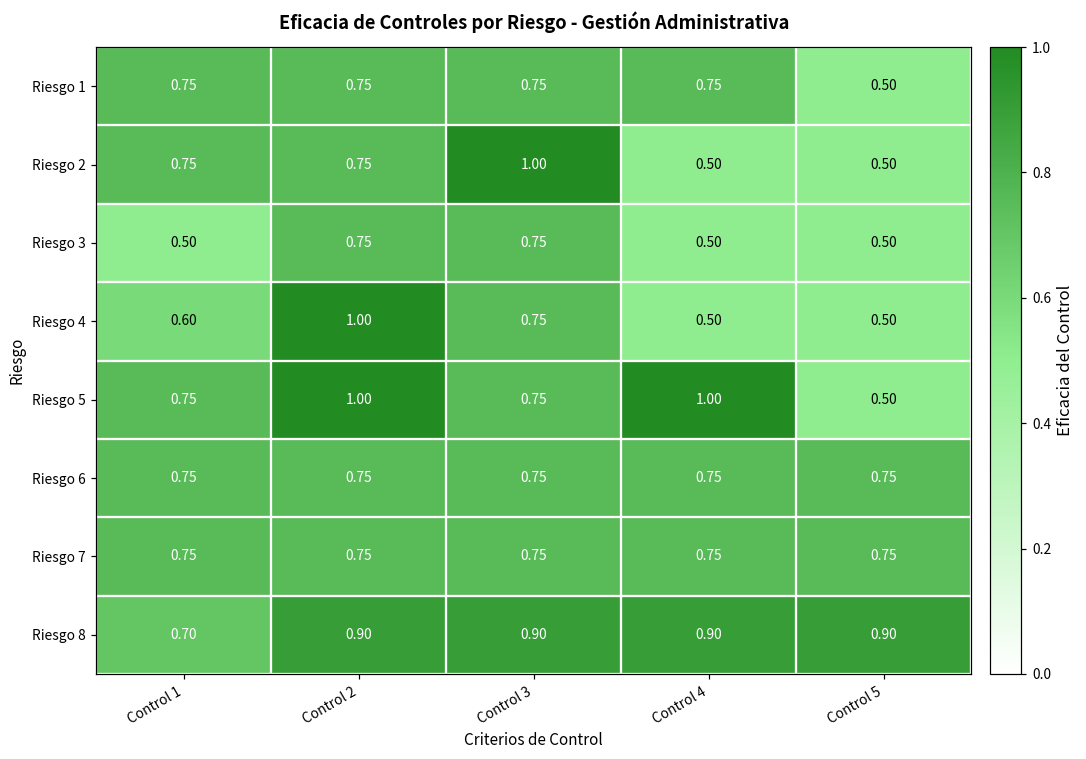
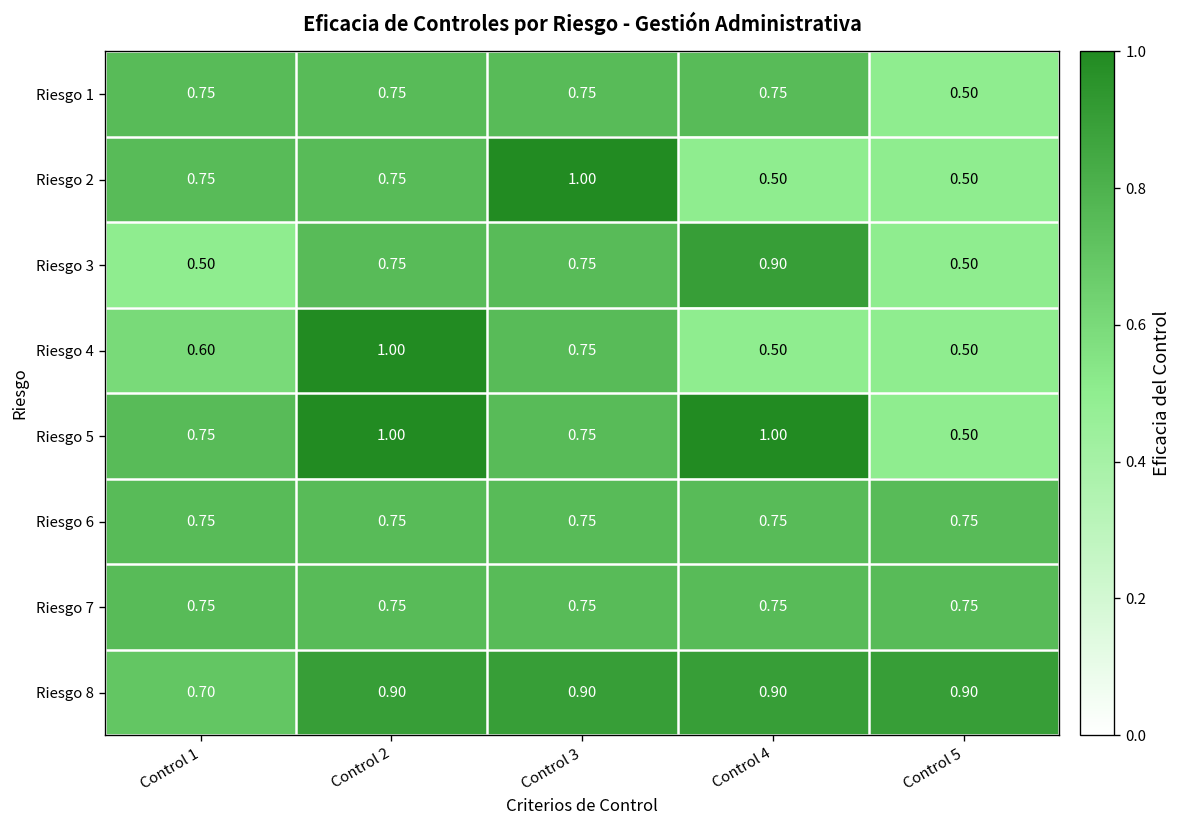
  {
    "Riesgo 1": {
      "Control 1": 0.75,
      "Control 2": 0.75,
      "Control 3": 0.75,
      "Control 4": 0.75,
      "Control 5": 0.50
    },
    "Riesgo 2": {
      "Control 1": 0.75,
      "Control 2": 0.75,
      "Control 3": 1.00,
      "Control 4": 0.50,
      "Control 5": 0.50
    },
    "Riesgo 3": {
      "Control 1": 0.50,
      "Control 2": 0.75,
      "Control 3": 0.75,
-     "Control 4": 0.50,
+     "Control 4": 0.90,
      "Control 5": 0.50
    },
    "Riesgo 4": {
      "Control 1": 0.60,
      "Control 2": 1.00,
      "Control 3": 0.75,
      "Control 4": 0.50,
      "Control 5": 0.50
    },
    "Riesgo 5": {
      "Control 1": 0.75,
      "Control 2": 1.00,
      "Control 3": 0.75,
      "Control 4": 1.00,
      "Control 5": 0.50
    },
    "Riesgo 6": {
      "Control 1": 0.75,
      "Control 2": 0.75,
      "Control 3": 0.75,
      "Control 4": 0.75,
      "Control 5": 0.75
    },
    "Riesgo 7": {
      "Control 1": 0.75,
      "Control 2": 0.75,
      "Control 3": 0.75,
      "Control 4": 0.75,
      "Control 5": 0.75
    },
    "Riesgo 8": {
      "Control 1": 0.70,
      "Control 2": 0.90,
      "Control 3": 0.90,
      "Control 4": 0.90,
      "Control 5": 0.90
    }
  }
